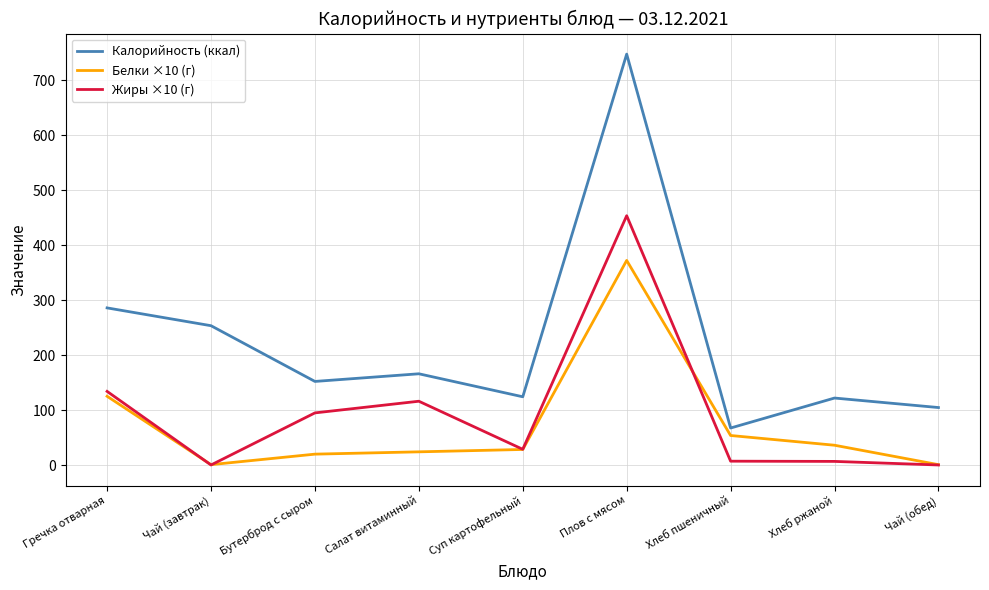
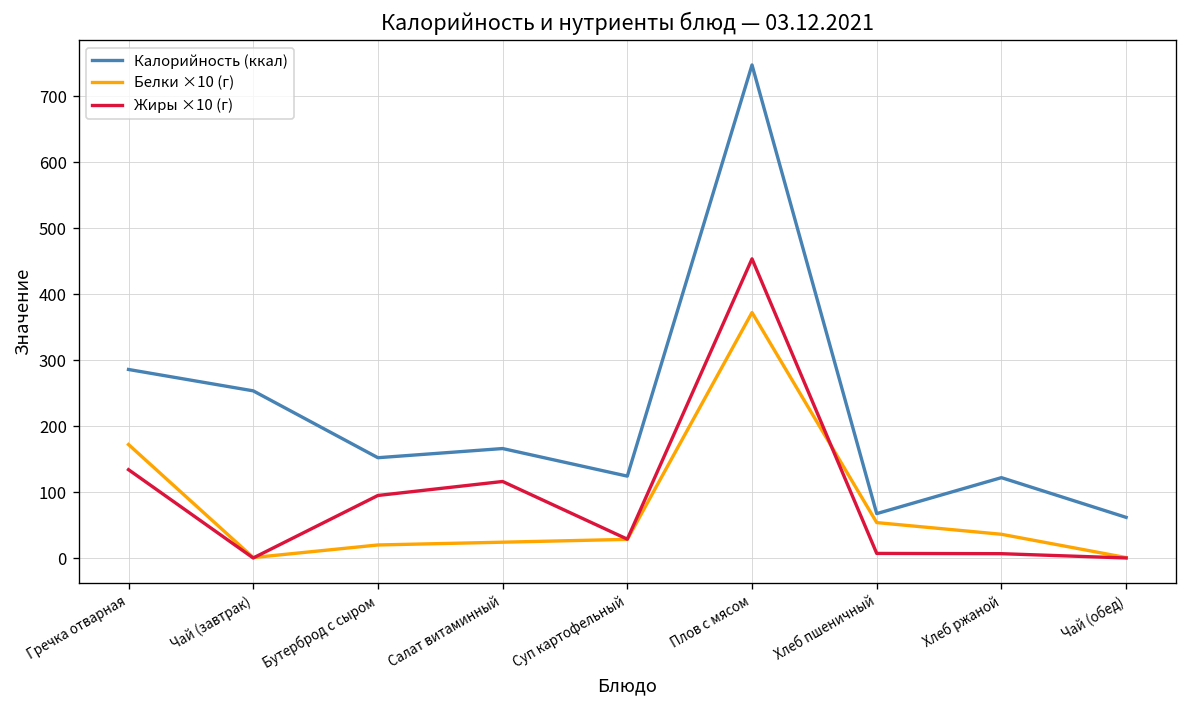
  {
    "Калорийность (ккал)": {
      "Гречка отварная": 290,
      "Чай (завтрак)": 250,
      "Бутерброд с сыром": 150,
      "Салат витаминный": 170,
      "Суп картофельный": 120,
      "Плов с мясом": 750,
      "Хлеб пшеничный": 70,
      "Хлеб ржаной": 120,
-     "Чай (обед)": 100
+     "Чай (обед)": 60
    },
    "Белки ×10 (г)": {
-     "Гречка отварная": 130,
+     "Гречка отварная": 170,
      "Бутерброд с сыром": 20,
      "Салат витаминный": 20,
      "Плов с мясом": 370,
      "Хлеб пшеничный": 50,
      "Хлеб ржаной": 40
    },
    "Жиры ×10 (г)": {
      "Гречка отварная": 130,
      "Бутерброд с сыром": 90,
      "Салат витаминный": 120,
      "Плов с мясом": 450,
      "Хлеб пшеничный": 10,
      "Хлеб ржаной": 10
    }
  }
